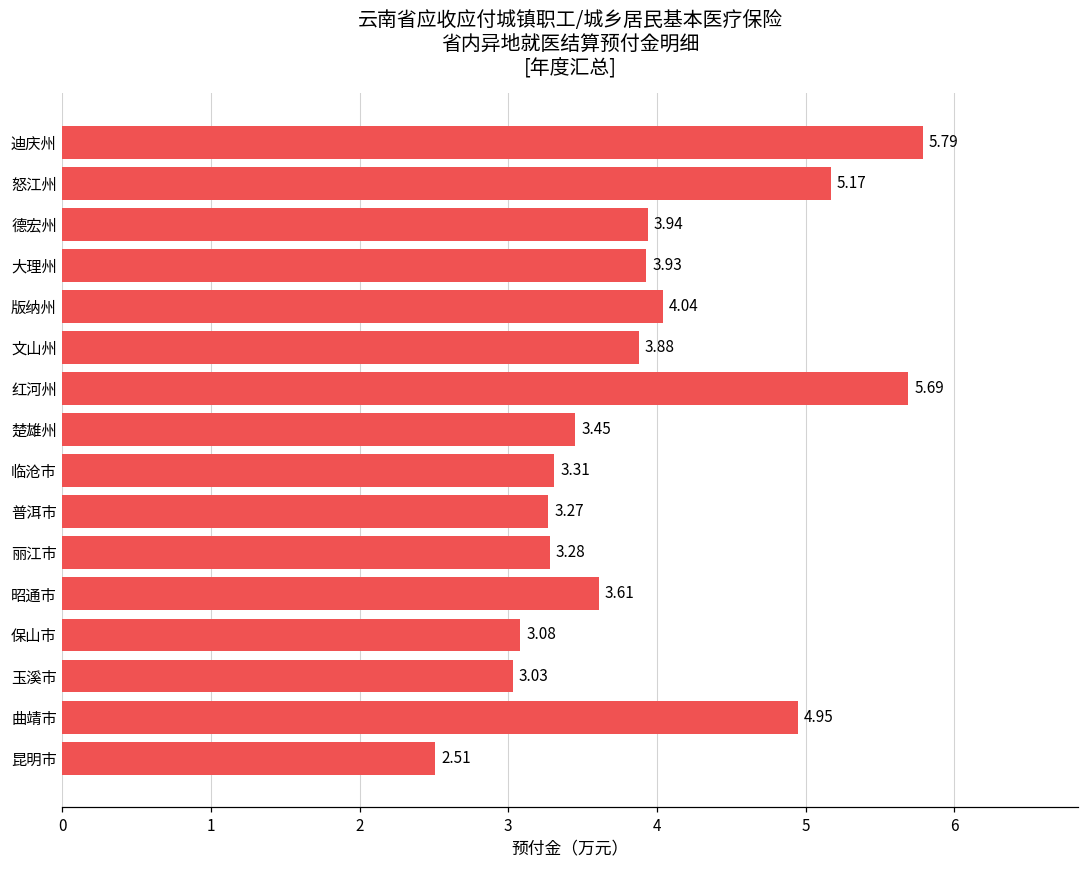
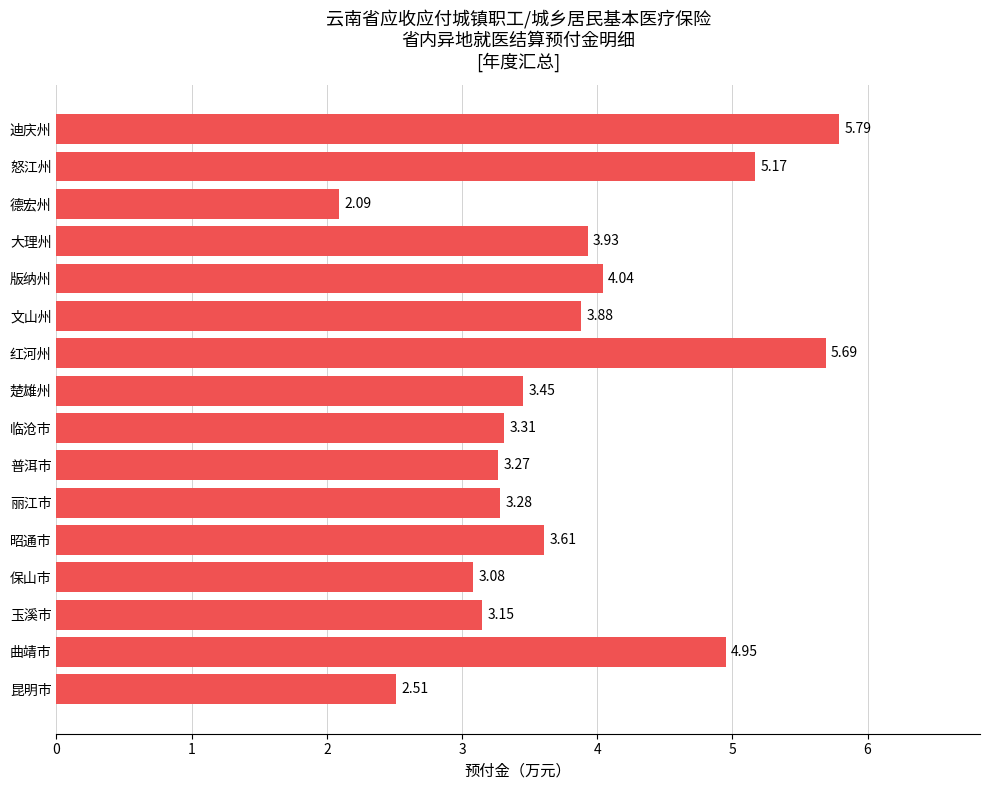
  {
    "迪庆州": 5.79,
    "怒江州": 5.17,
-   "德宏州": 3.94,
+   "德宏州": 2.09,
    "大理州": 3.93,
    "版纳州": 4.04,
    "文山州": 3.88,
    "红河州": 5.69,
    "楚雄州": 3.45,
    "临沧市": 3.31,
    "普洱市": 3.27,
    "丽江市": 3.28,
    "昭通市": 3.61,
    "保山市": 3.08,
-   "玉溪市": 3.03,
+   "玉溪市": 3.15,
    "曲靖市": 4.95,
    "昆明市": 2.51
  }
